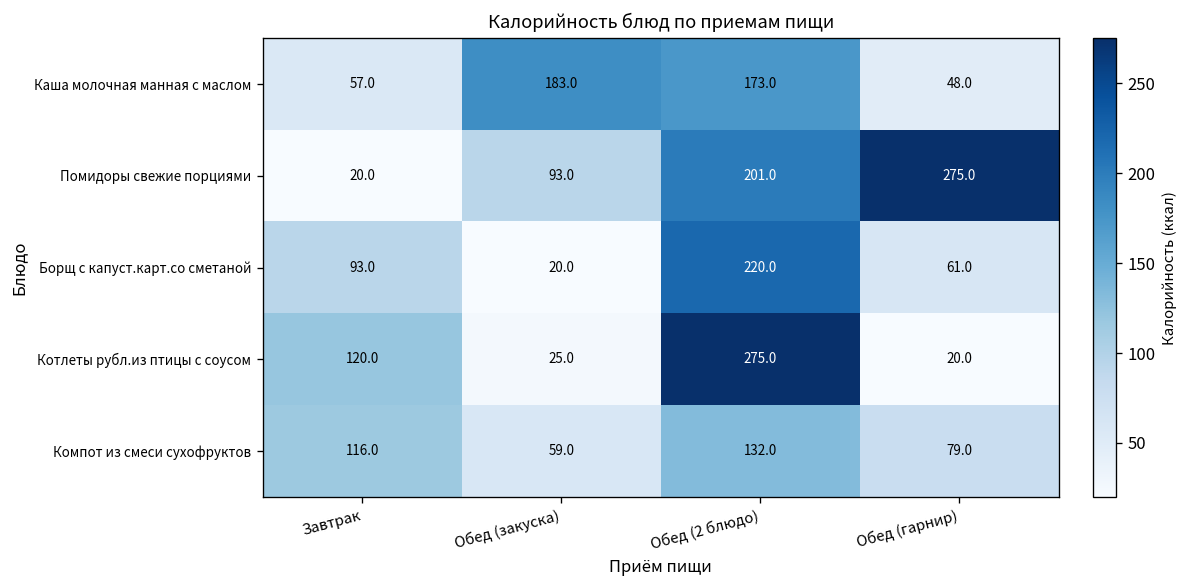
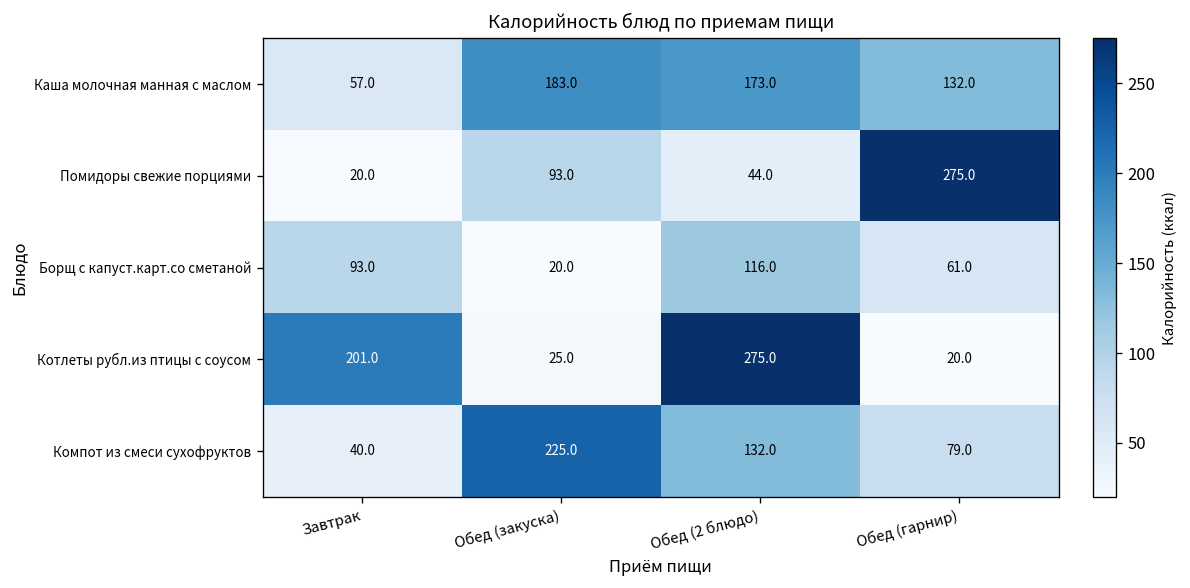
  {
    "Каша молочная манная с маслом": {
      "Завтрак": 57.0,
      "Обед (закуска)": 183.0,
      "Обед (2 блюдо)": 173.0,
-     "Обед (гарнир)": 48.0
+     "Обед (гарнир)": 132.0
    },
    "Помидоры свежие порциями": {
      "Завтрак": 20.0,
      "Обед (закуска)": 93.0,
-     "Обед (2 блюдо)": 201.0,
+     "Обед (2 блюдо)": 44.0,
      "Обед (гарнир)": 275.0
    },
    "Борщ с капуст.карт.со сметаной": {
      "Завтрак": 93.0,
      "Обед (закуска)": 20.0,
-     "Обед (2 блюдо)": 220.0,
+     "Обед (2 блюдо)": 116.0,
      "Обед (гарнир)": 61.0
    },
    "Котлеты рубл.из птицы с соусом": {
-     "Завтрак": 120.0,
+     "Завтрак": 201.0,
      "Обед (закуска)": 25.0,
      "Обед (2 блюдо)": 275.0,
      "Обед (гарнир)": 20.0
    },
    "Компот из смеси сухофруктов": {
-     "Завтрак": 116.0,
-     "Обед (закуска)": 59.0,
+     "Завтрак": 40.0,
+     "Обед (закуска)": 225.0,
      "Обед (2 блюдо)": 132.0,
      "Обед (гарнир)": 79.0
    }
  }
